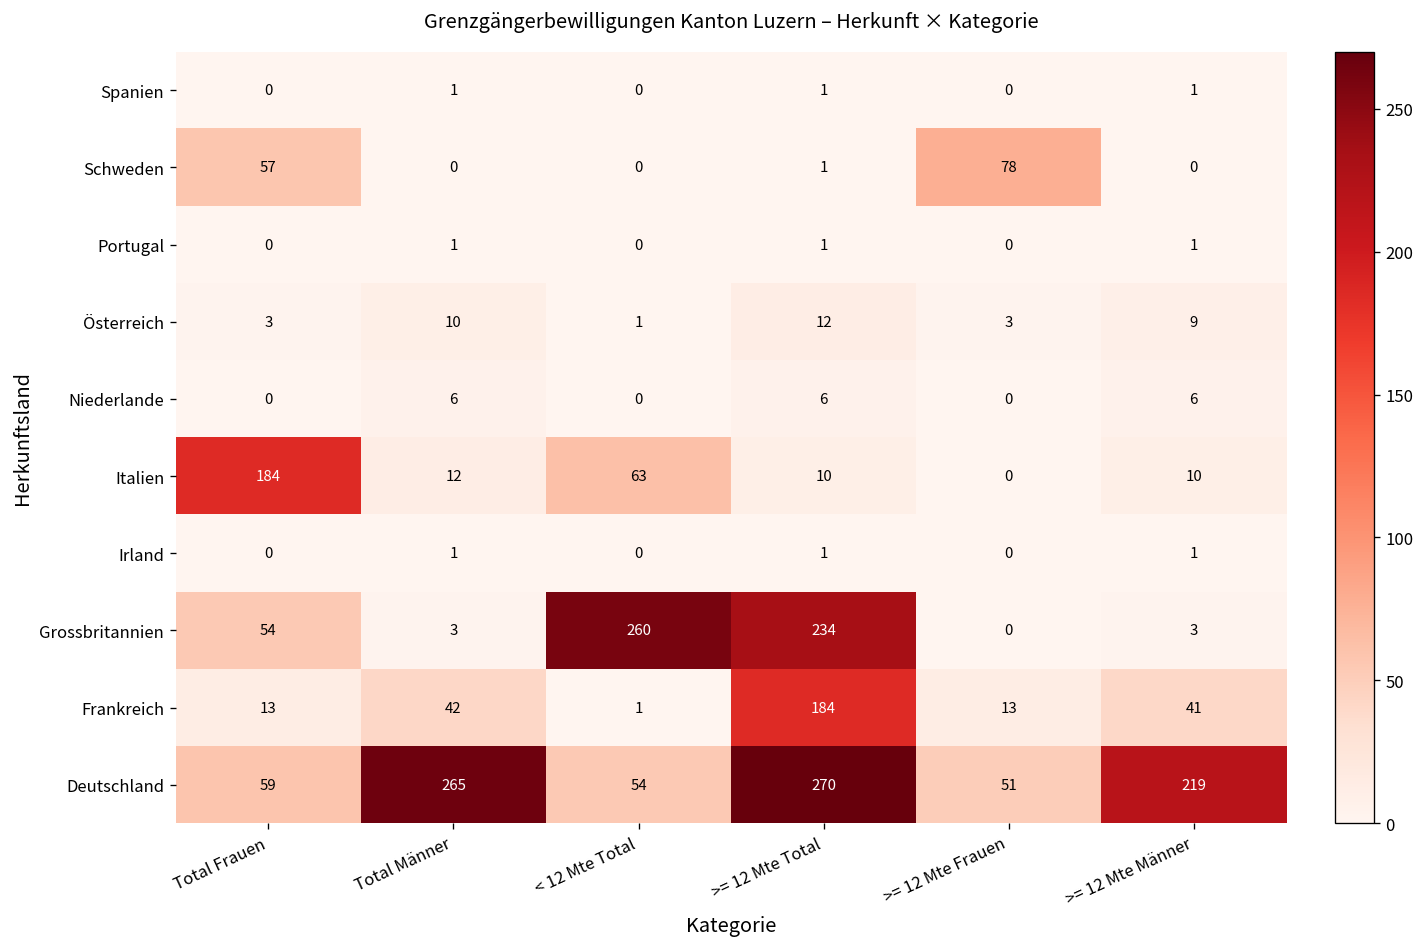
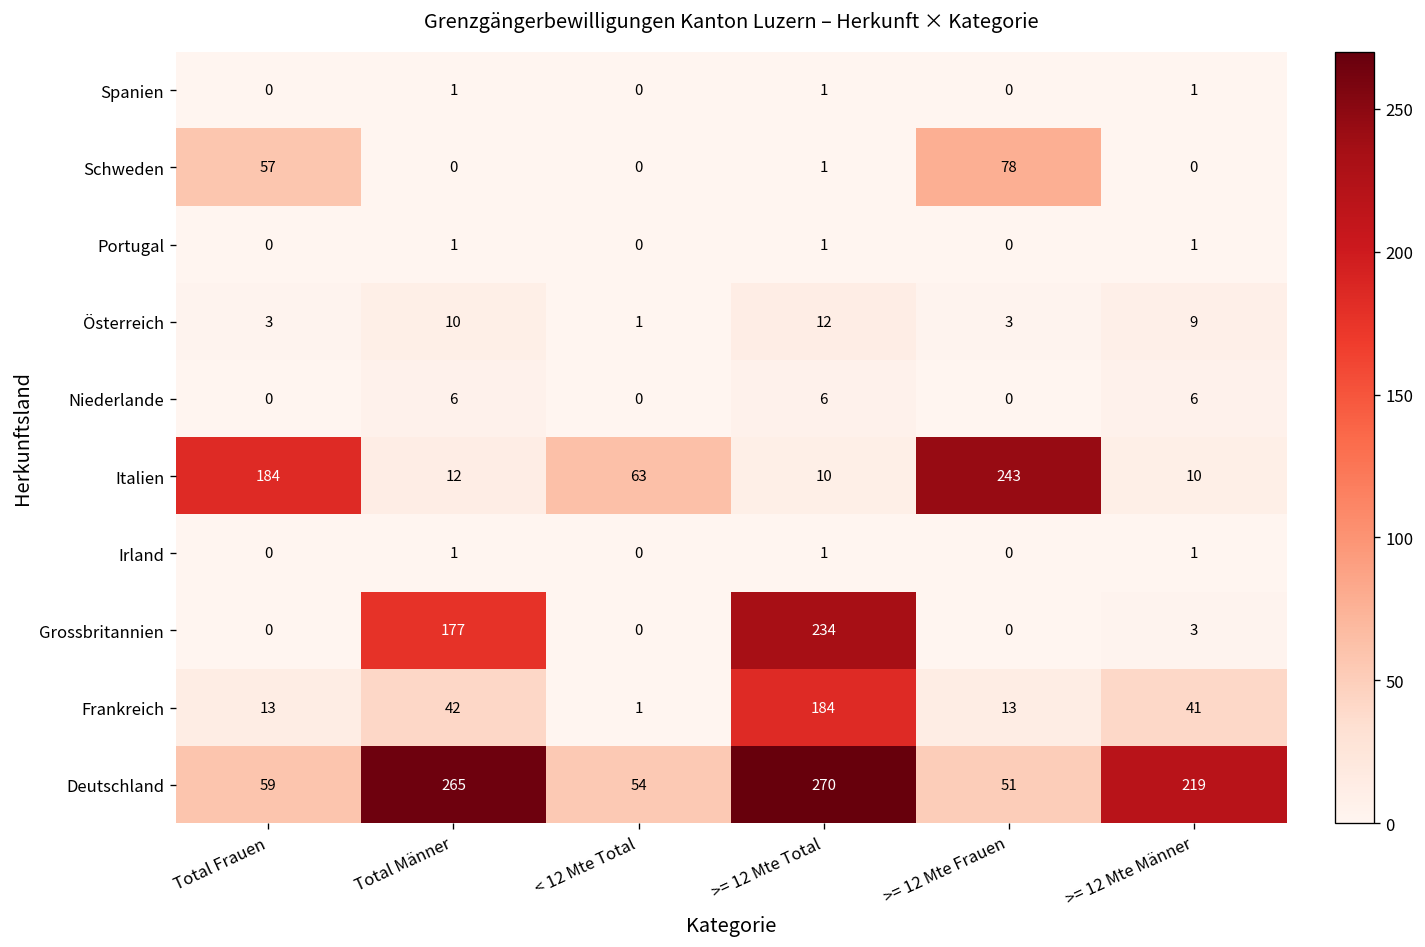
  {
    "Spanien": {
      "Total Frauen": 0,
      "Total Männer": 1,
      "< 12 Mte Total": 0,
      ">= 12 Mte Total": 1,
      ">= 12 Mte Frauen": 0,
      ">= 12 Mte Männer": 1
    },
    "Schweden": {
      "Total Frauen": 57,
      "Total Männer": 0,
      "< 12 Mte Total": 0,
      ">= 12 Mte Total": 1,
      ">= 12 Mte Frauen": 78,
      ">= 12 Mte Männer": 0
    },
    "Portugal": {
      "Total Frauen": 0,
      "Total Männer": 1,
      "< 12 Mte Total": 0,
      ">= 12 Mte Total": 1,
      ">= 12 Mte Frauen": 0,
      ">= 12 Mte Männer": 1
    },
    "Österreich": {
      "Total Frauen": 3,
      "Total Männer": 10,
      "< 12 Mte Total": 1,
      ">= 12 Mte Total": 12,
      ">= 12 Mte Frauen": 3,
      ">= 12 Mte Männer": 9
    },
    "Niederlande": {
      "Total Frauen": 0,
      "Total Männer": 6,
      "< 12 Mte Total": 0,
      ">= 12 Mte Total": 6,
      ">= 12 Mte Frauen": 0,
      ">= 12 Mte Männer": 6
    },
    "Italien": {
      "Total Frauen": 184,
      "Total Männer": 12,
      "< 12 Mte Total": 63,
      ">= 12 Mte Total": 10,
-     ">= 12 Mte Frauen": 0,
+     ">= 12 Mte Frauen": 243,
      ">= 12 Mte Männer": 10
    },
    "Irland": {
      "Total Frauen": 0,
      "Total Männer": 1,
      "< 12 Mte Total": 0,
      ">= 12 Mte Total": 1,
      ">= 12 Mte Frauen": 0,
      ">= 12 Mte Männer": 1
    },
    "Grossbritannien": {
-     "Total Frauen": 54,
-     "Total Männer": 3,
-     "< 12 Mte Total": 260,
+     "Total Frauen": 0,
+     "Total Männer": 177,
+     "< 12 Mte Total": 0,
      ">= 12 Mte Total": 234,
      ">= 12 Mte Frauen": 0,
      ">= 12 Mte Männer": 3
    },
    "Frankreich": {
      "Total Frauen": 13,
      "Total Männer": 42,
      "< 12 Mte Total": 1,
      ">= 12 Mte Total": 184,
      ">= 12 Mte Frauen": 13,
      ">= 12 Mte Männer": 41
    },
    "Deutschland": {
      "Total Frauen": 59,
      "Total Männer": 265,
      "< 12 Mte Total": 54,
      ">= 12 Mte Total": 270,
      ">= 12 Mte Frauen": 51,
      ">= 12 Mte Männer": 219
    }
  }
